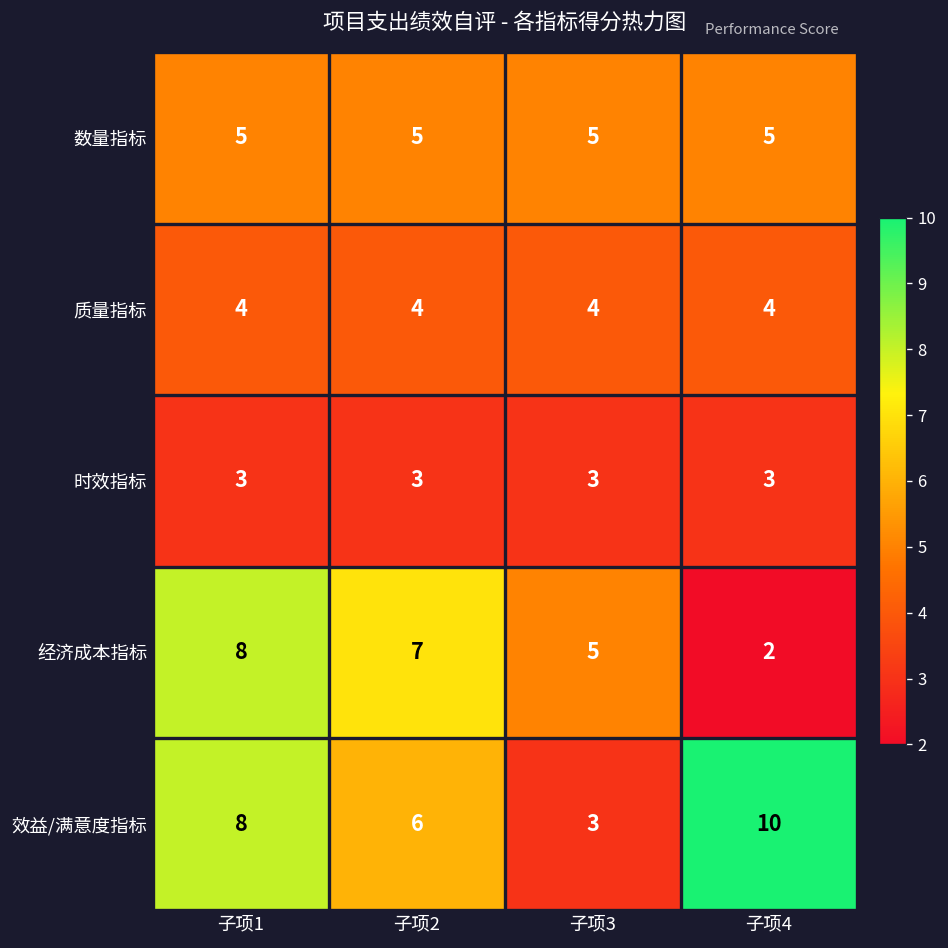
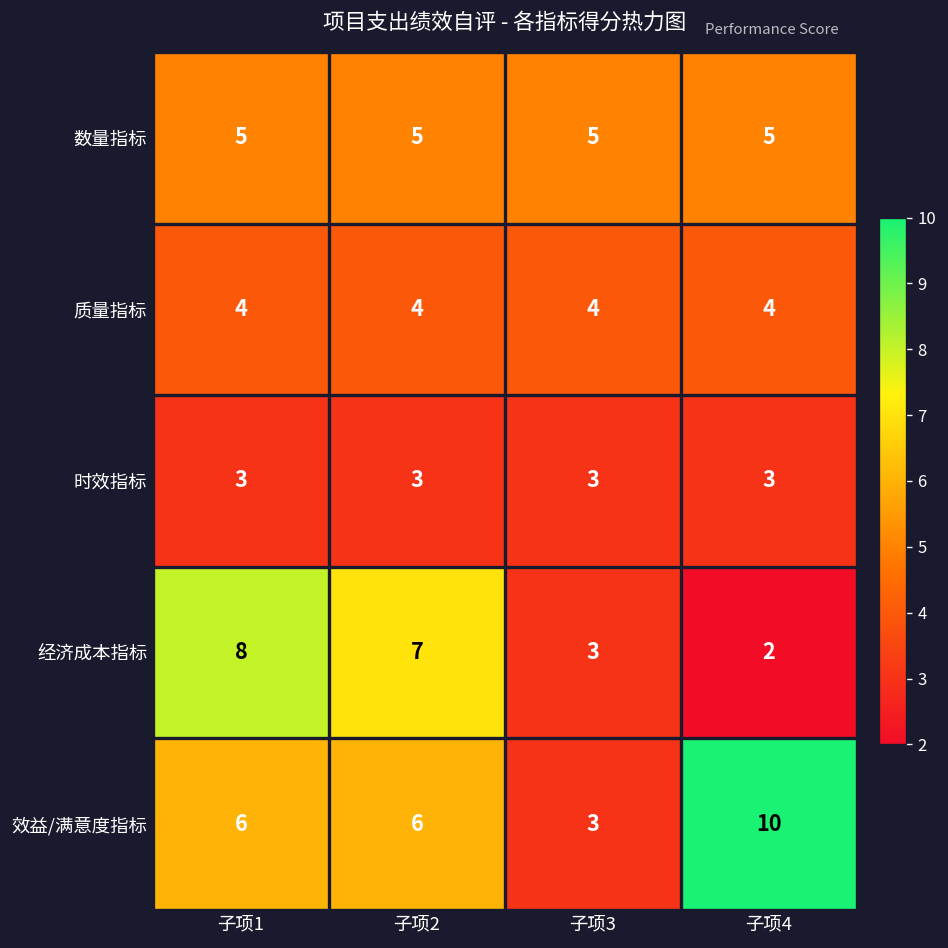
  {
    "数量指标": {
      "子项1": 5,
      "子项2": 5,
      "子项3": 5,
      "子项4": 5
    },
    "质量指标": {
      "子项1": 4,
      "子项2": 4,
      "子项3": 4,
      "子项4": 4
    },
    "时效指标": {
      "子项1": 3,
      "子项2": 3,
      "子项3": 3,
      "子项4": 3
    },
    "经济成本指标": {
      "子项1": 8,
      "子项2": 7,
-     "子项3": 5,
+     "子项3": 3,
      "子项4": 2
    },
    "效益/满意度指标": {
-     "子项1": 8,
+     "子项1": 6,
      "子项2": 6,
      "子项3": 3,
      "子项4": 10
    }
  }
